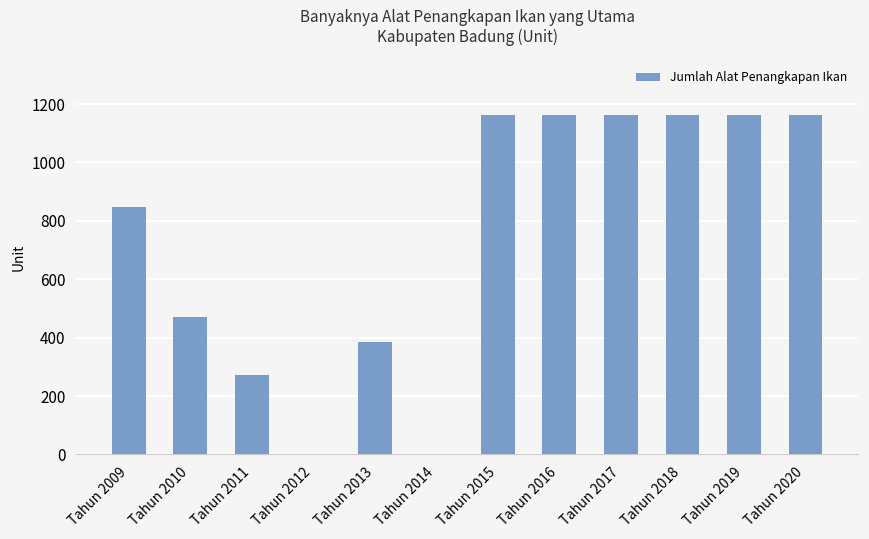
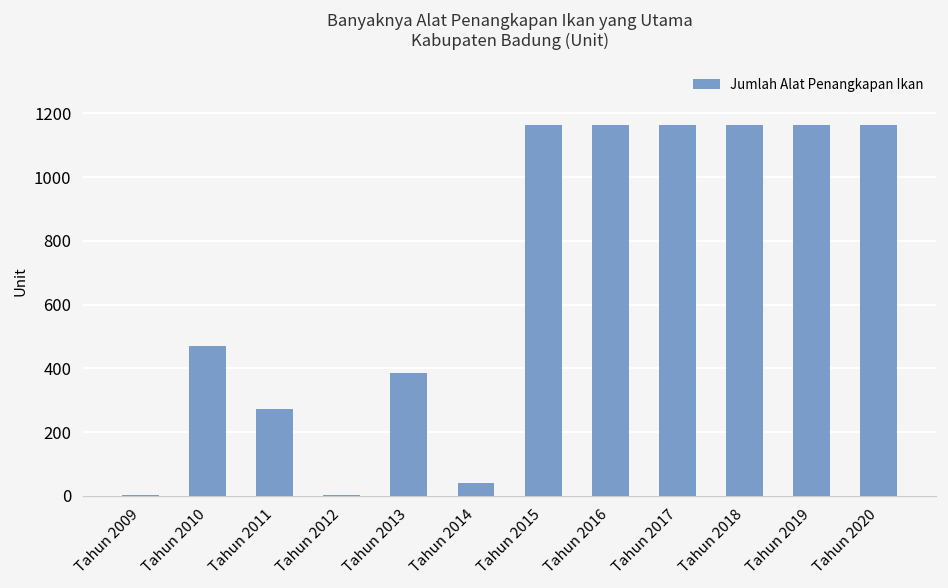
  {
-   "Tahun 2009": 850,
+   "Tahun 2009": 0,
    "Tahun 2010": 470,
    "Tahun 2011": 270,
    "Tahun 2013": 380,
-   "Tahun 2014": 0,
+   "Tahun 2014": 40,
    "Tahun 2015": 1160,
    "Tahun 2016": 1160,
    "Tahun 2017": 1160,
    "Tahun 2018": 1160,
    "Tahun 2019": 1160,
    "Tahun 2020": 1160
  }
